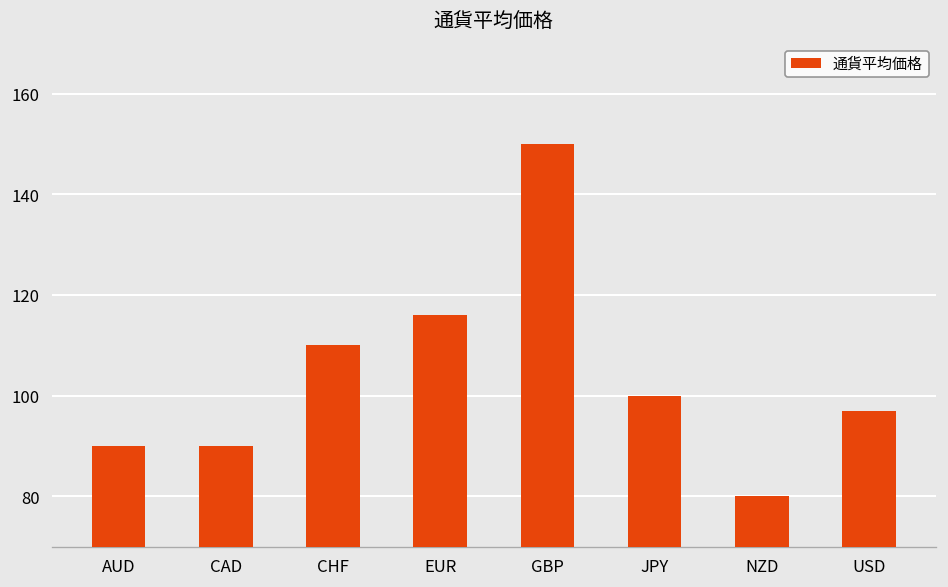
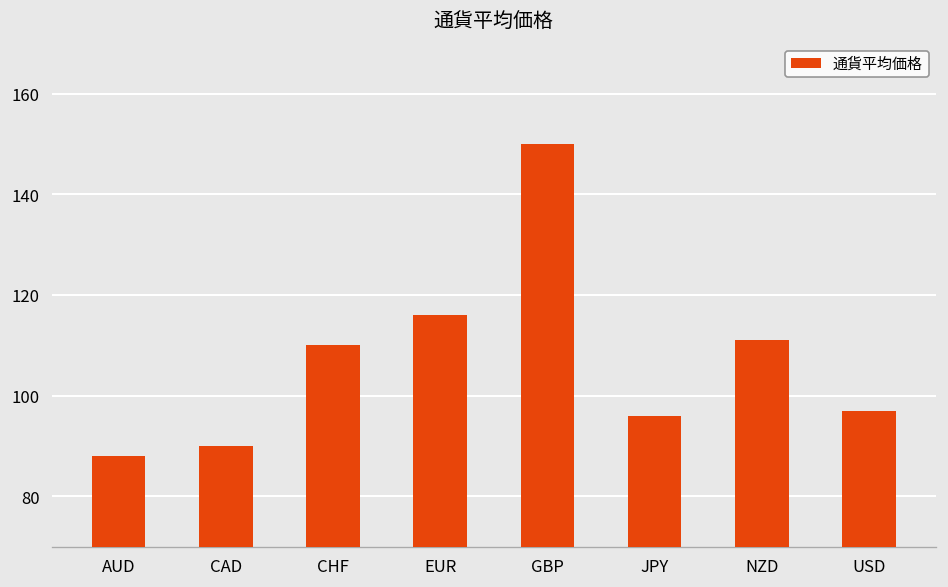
  {
-   "AUD": 90,
+   "AUD": 88,
    "CAD": 90,
    "CHF": 110,
    "EUR": 116,
    "GBP": 150,
-   "JPY": 100,
-   "NZD": 80,
+   "JPY": 96,
+   "NZD": 111,
    "USD": 97
  }
